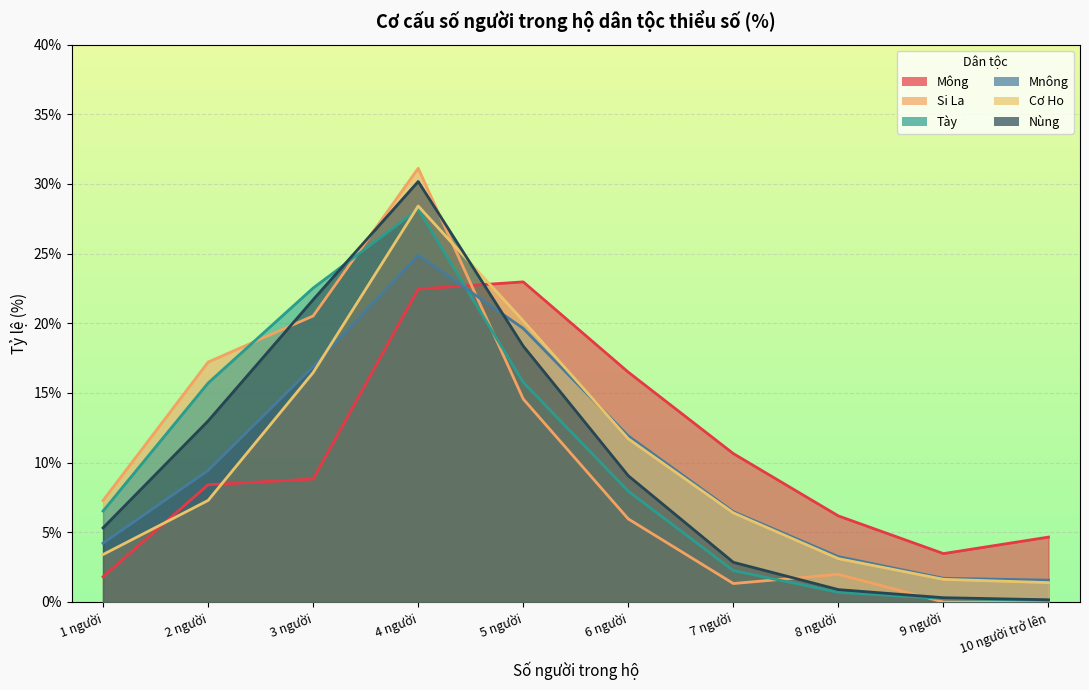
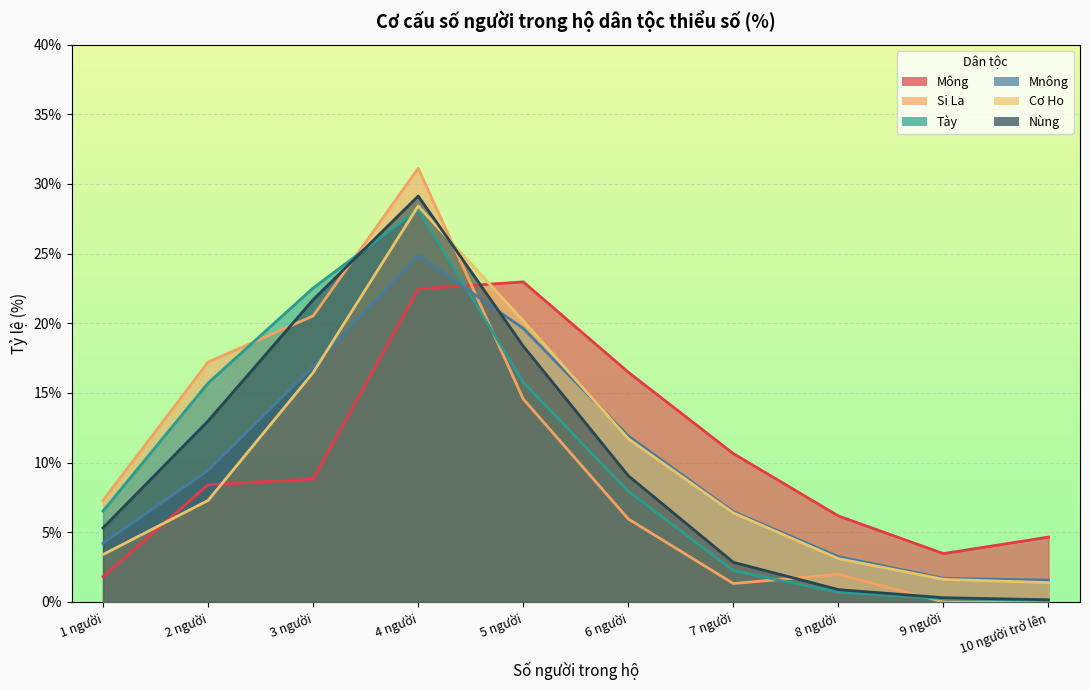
  {
    "Mông": {
      "1 người": "1.8%",
      "2 người": "8.4%",
      "3 người": "8.8%",
      "4 người": "22.5%",
      "5 người": "23.0%",
      "6 người": "16.5%",
      "7 người": "10.7%",
      "8 người": "6.2%",
      "9 người": "3.5%",
      "10 người trở lên": "4.7%"
    },
    "Nùng": {
      "1 người": "5.3%",
      "2 người": "13.0%",
      "3 người": "21.7%",
-     "4 người": "30.2%",
+     "4 người": "29.1%",
      "5 người": "18.4%",
      "6 người": "9.1%",
      "7 người": "2.8%",
      "8 người": "0.9%"
    }
  }
